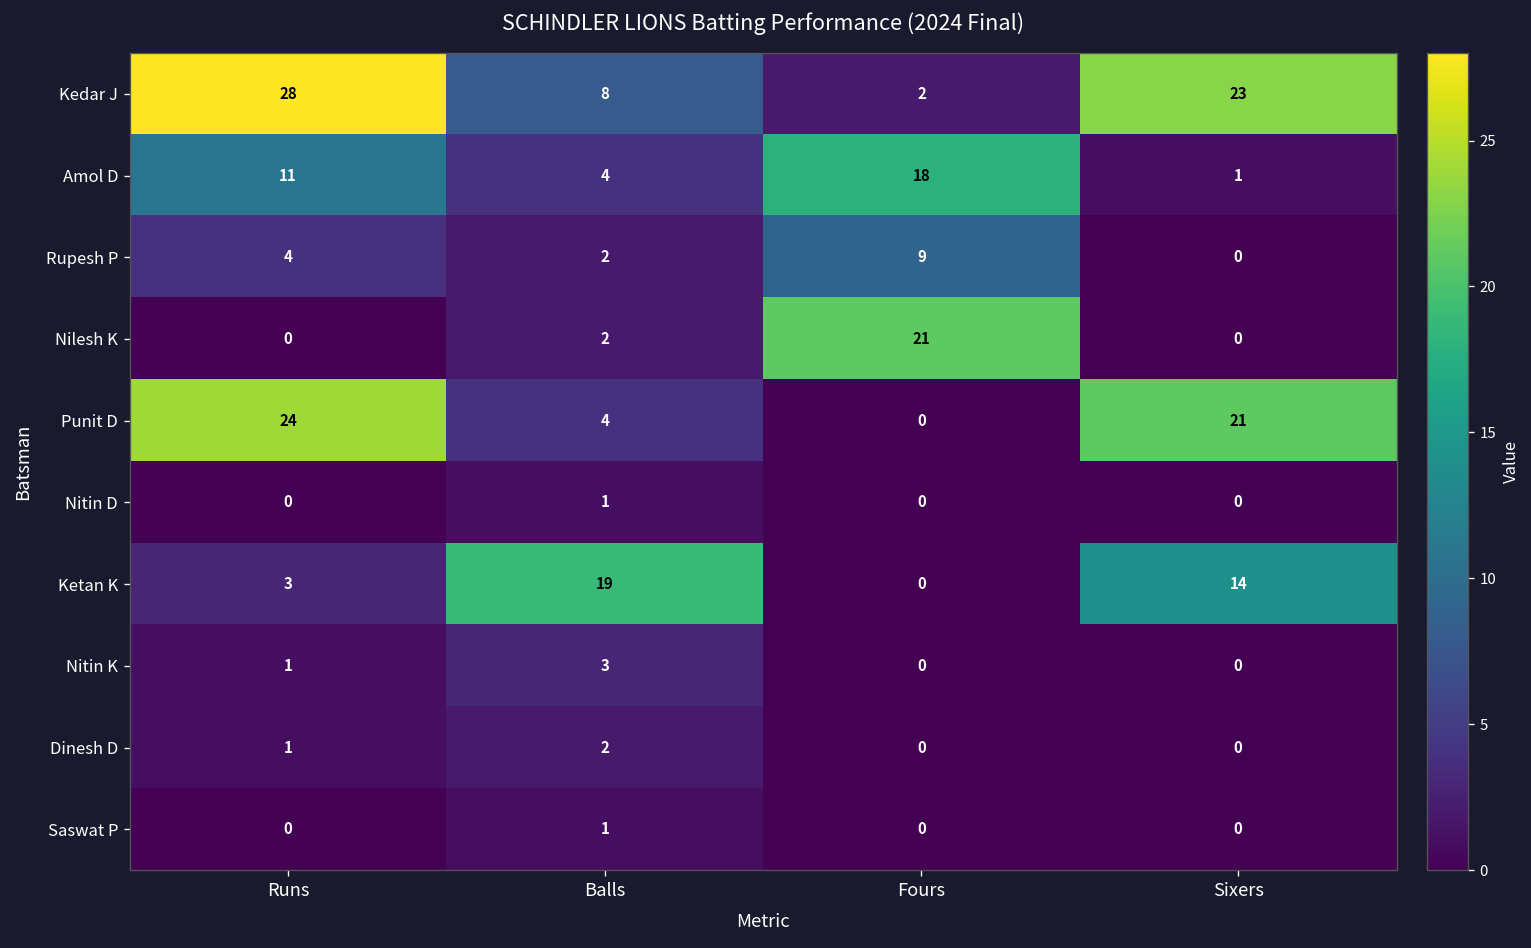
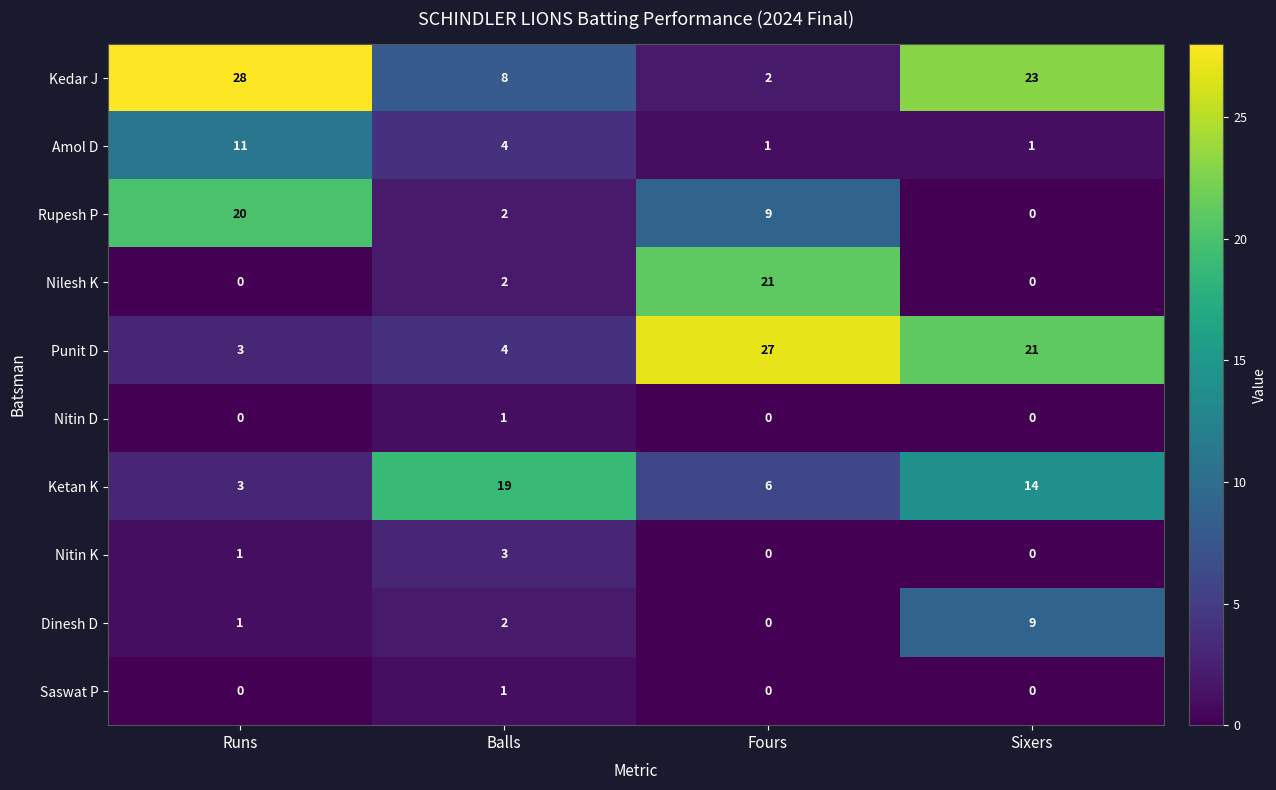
  {
    "Kedar J": {
      "Runs": 28,
      "Balls": 8,
      "Fours": 2,
      "Sixers": 23
    },
    "Amol D": {
      "Runs": 11,
      "Balls": 4,
-     "Fours": 18,
+     "Fours": 1,
      "Sixers": 1
    },
    "Rupesh P": {
-     "Runs": 4,
+     "Runs": 20,
      "Balls": 2,
      "Fours": 9,
      "Sixers": 0
    },
    "Nilesh K": {
      "Runs": 0,
      "Balls": 2,
      "Fours": 21,
      "Sixers": 0
    },
    "Punit D": {
-     "Runs": 24,
+     "Runs": 3,
      "Balls": 4,
-     "Fours": 0,
+     "Fours": 27,
      "Sixers": 21
    },
    "Nitin D": {
      "Runs": 0,
      "Balls": 1,
      "Fours": 0,
      "Sixers": 0
    },
    "Ketan K": {
      "Runs": 3,
      "Balls": 19,
-     "Fours": 0,
+     "Fours": 6,
      "Sixers": 14
    },
    "Nitin K": {
      "Runs": 1,
      "Balls": 3,
      "Fours": 0,
      "Sixers": 0
    },
    "Dinesh D": {
      "Runs": 1,
      "Balls": 2,
      "Fours": 0,
-     "Sixers": 0
+     "Sixers": 9
    },
    "Saswat P": {
      "Runs": 0,
      "Balls": 1,
      "Fours": 0,
      "Sixers": 0
    }
  }
